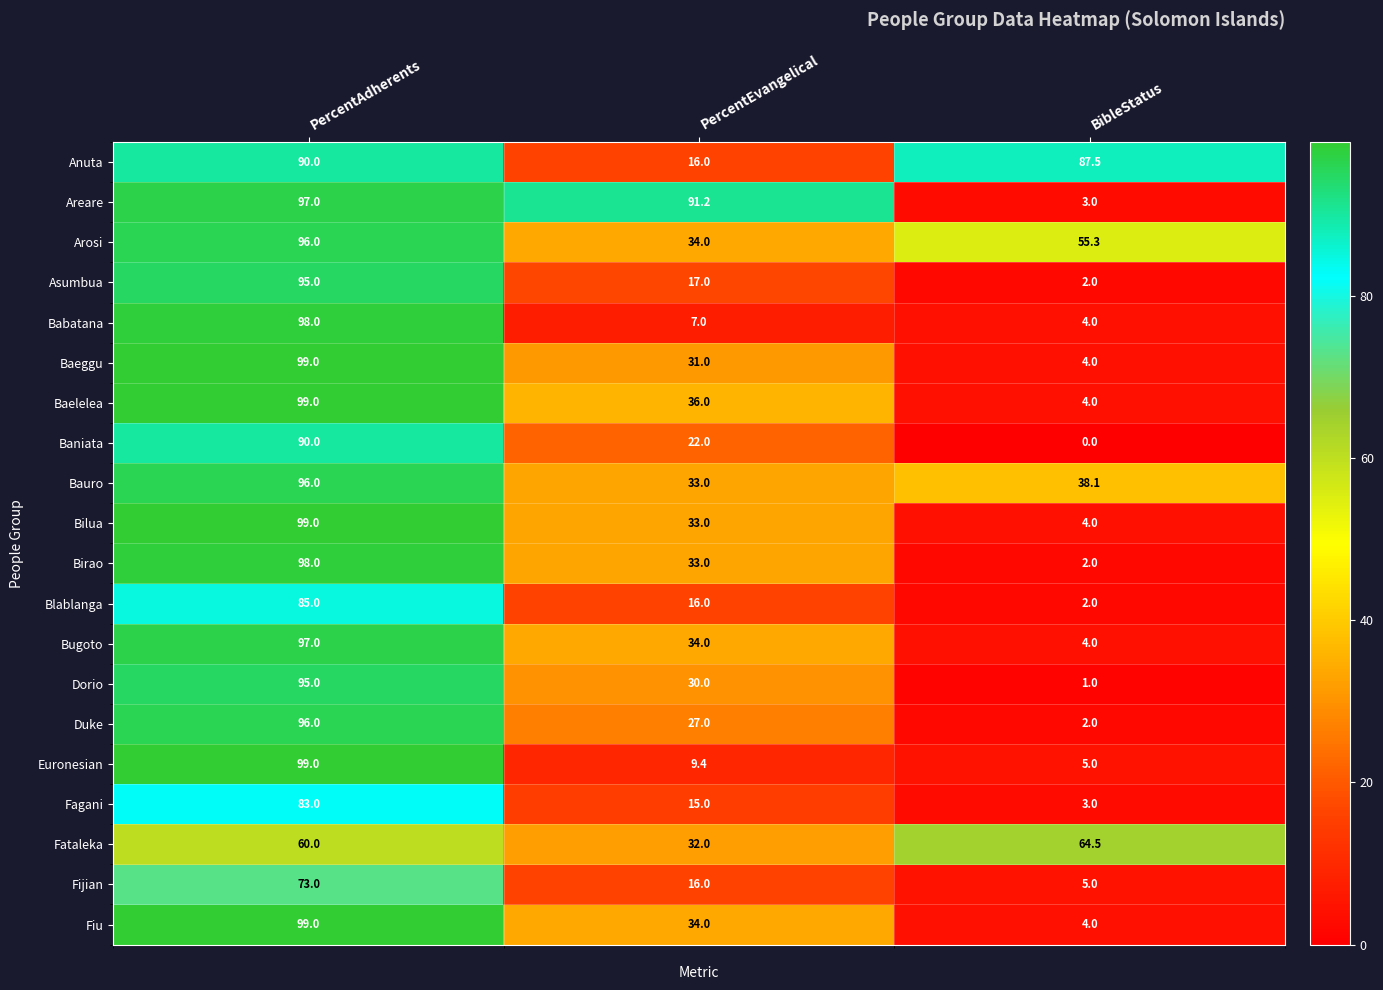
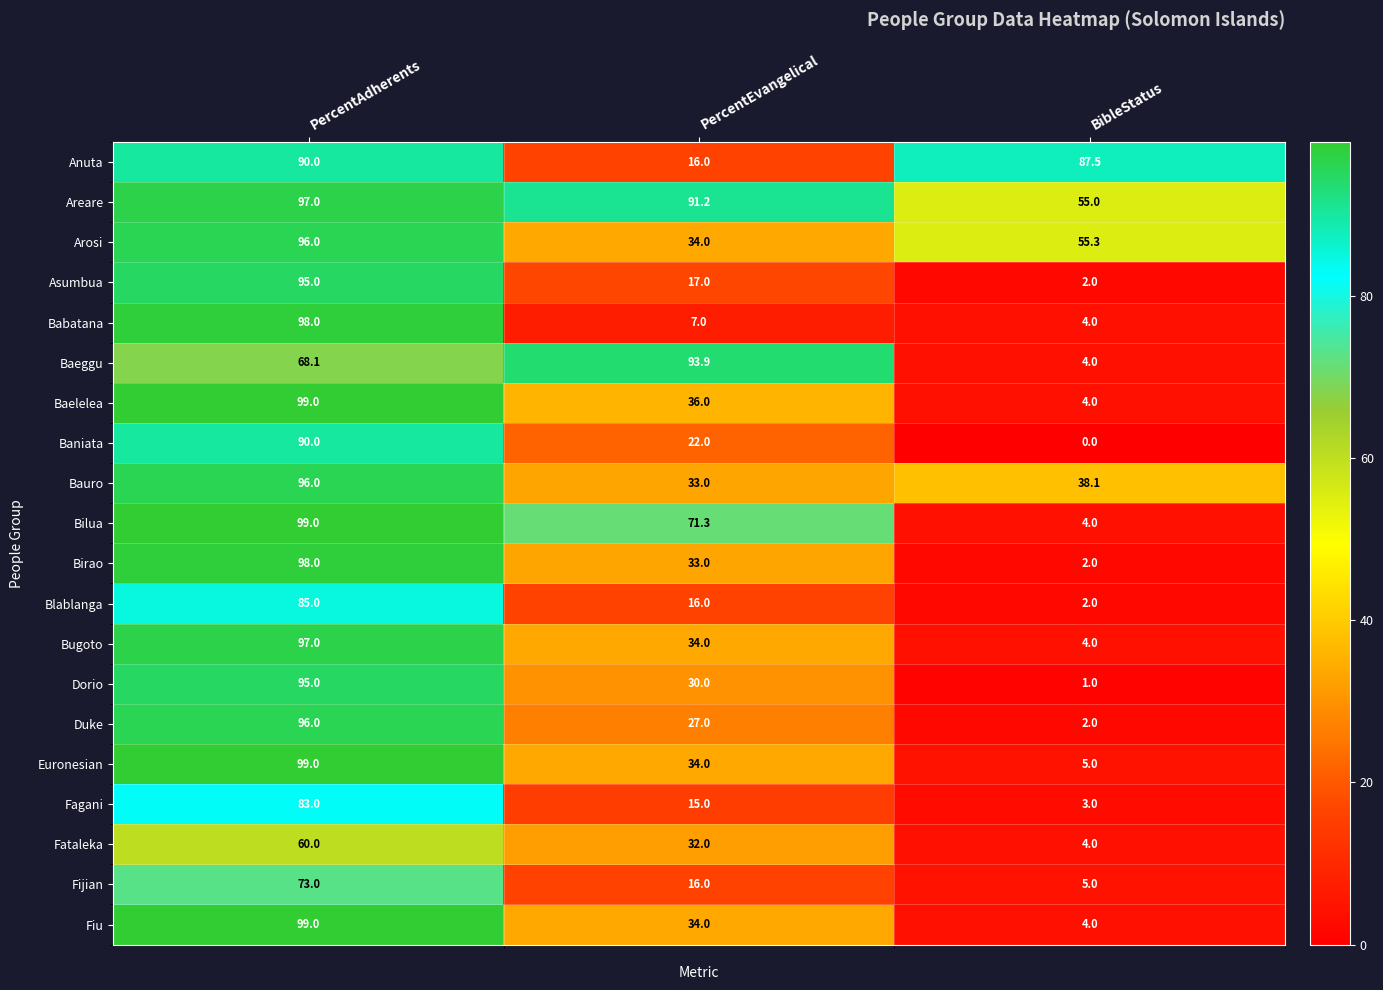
  {
    "Anuta": {
      "PercentAdherents": 90.0,
      "PercentEvangelical": 16.0,
      "BibleStatus": 87.5
    },
    "Areare": {
      "PercentAdherents": 97.0,
      "PercentEvangelical": 91.2,
-     "BibleStatus": 3.0
+     "BibleStatus": 55.0
    },
    "Arosi": {
      "PercentAdherents": 96.0,
      "PercentEvangelical": 34.0,
      "BibleStatus": 55.3
    },
    "Asumbua": {
      "PercentAdherents": 95.0,
      "PercentEvangelical": 17.0,
      "BibleStatus": 2.0
    },
    "Babatana": {
      "PercentAdherents": 98.0,
      "PercentEvangelical": 7.0,
      "BibleStatus": 4.0
    },
    "Baeggu": {
-     "PercentAdherents": 99.0,
-     "PercentEvangelical": 31.0,
+     "PercentAdherents": 68.1,
+     "PercentEvangelical": 93.9,
      "BibleStatus": 4.0
    },
    "Baelelea": {
      "PercentAdherents": 99.0,
      "PercentEvangelical": 36.0,
      "BibleStatus": 4.0
    },
    "Baniata": {
      "PercentAdherents": 90.0,
      "PercentEvangelical": 22.0,
      "BibleStatus": 0.0
    },
    "Bauro": {
      "PercentAdherents": 96.0,
      "PercentEvangelical": 33.0,
      "BibleStatus": 38.1
    },
    "Bilua": {
      "PercentAdherents": 99.0,
-     "PercentEvangelical": 33.0,
+     "PercentEvangelical": 71.3,
      "BibleStatus": 4.0
    },
    "Birao": {
      "PercentAdherents": 98.0,
      "PercentEvangelical": 33.0,
      "BibleStatus": 2.0
    },
    "Blablanga": {
      "PercentAdherents": 85.0,
      "PercentEvangelical": 16.0,
      "BibleStatus": 2.0
    },
    "Bugoto": {
      "PercentAdherents": 97.0,
      "PercentEvangelical": 34.0,
      "BibleStatus": 4.0
    },
    "Dorio": {
      "PercentAdherents": 95.0,
      "PercentEvangelical": 30.0,
      "BibleStatus": 1.0
    },
    "Duke": {
      "PercentAdherents": 96.0,
      "PercentEvangelical": 27.0,
      "BibleStatus": 2.0
    },
    "Euronesian": {
      "PercentAdherents": 99.0,
-     "PercentEvangelical": 9.4,
+     "PercentEvangelical": 34.0,
      "BibleStatus": 5.0
    },
    "Fagani": {
      "PercentAdherents": 83.0,
      "PercentEvangelical": 15.0,
      "BibleStatus": 3.0
    },
    "Fataleka": {
      "PercentAdherents": 60.0,
      "PercentEvangelical": 32.0,
-     "BibleStatus": 64.5
+     "BibleStatus": 4.0
    },
    "Fijian": {
      "PercentAdherents": 73.0,
      "PercentEvangelical": 16.0,
      "BibleStatus": 5.0
    },
    "Fiu": {
      "PercentAdherents": 99.0,
      "PercentEvangelical": 34.0,
      "BibleStatus": 4.0
    }
  }
